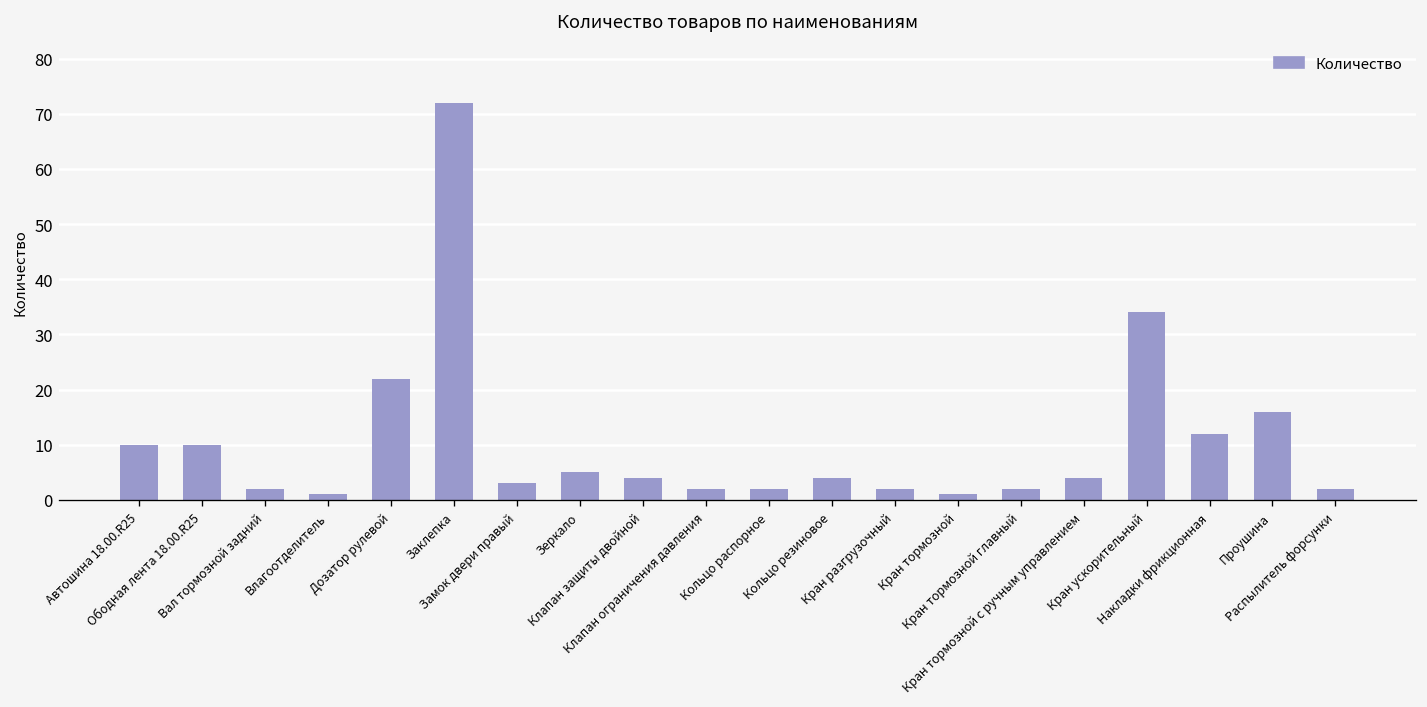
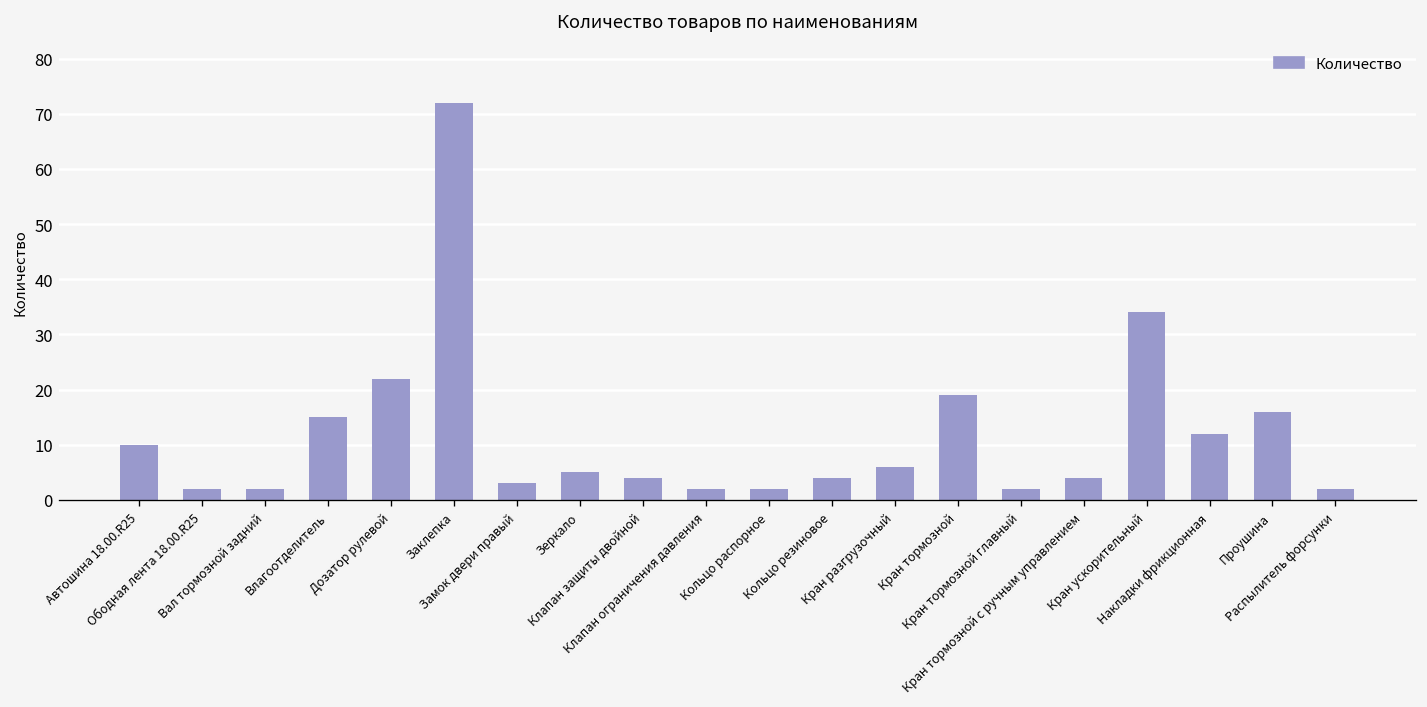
  {
    "Автошина 18.00.R25": 10,
-   "Ободная лента 18.00.R25": 10,
+   "Ободная лента 18.00.R25": 2,
    "Вал тормозной задний": 2,
-   "Влагоотделитель": 1,
+   "Влагоотделитель": 15,
    "Дозатор рулевой": 22,
    "Заклепка": 72,
    "Замок двери правый": 3,
    "Зеркало": 5,
    "Клапан защиты двойной": 4,
    "Клапан ограничения давления": 2,
    "Кольцо распорное": 2,
    "Кольцо резиновое": 4,
-   "Кран разгрузочный": 2,
-   "Кран тормозной": 1,
+   "Кран разгрузочный": 6,
+   "Кран тормозной": 19,
    "Кран тормозной главный": 2,
    "Кран тормозной с ручным управлением": 4,
    "Кран ускорительный": 34,
    "Накладки фрикционная": 12,
    "Проушина": 16,
    "Распылитель форсунки": 2
  }
